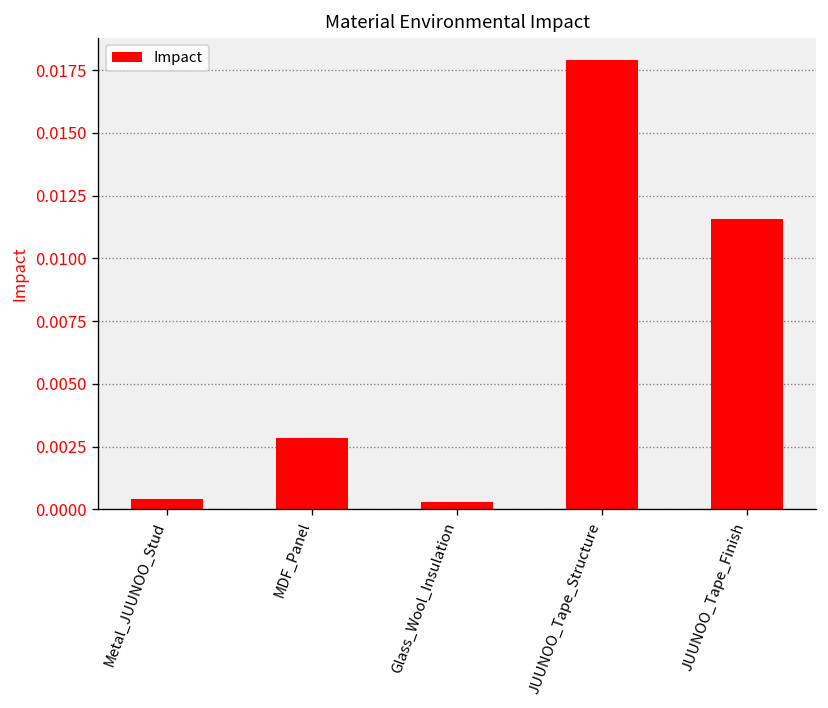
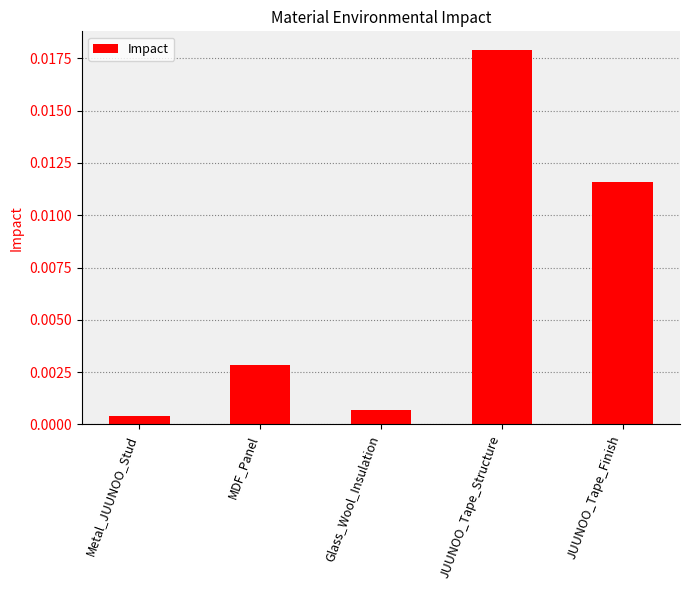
  {
    "Metal_JUUNOO_Stud": 0.0004,
    "MDF_Panel": 0.0028,
-   "Glass_Wool_Insulation": 0.0003,
+   "Glass_Wool_Insulation": 0.0007,
    "JUUNOO_Tape_Structure": 0.0179,
    "JUUNOO_Tape_Finish": 0.0116
  }
